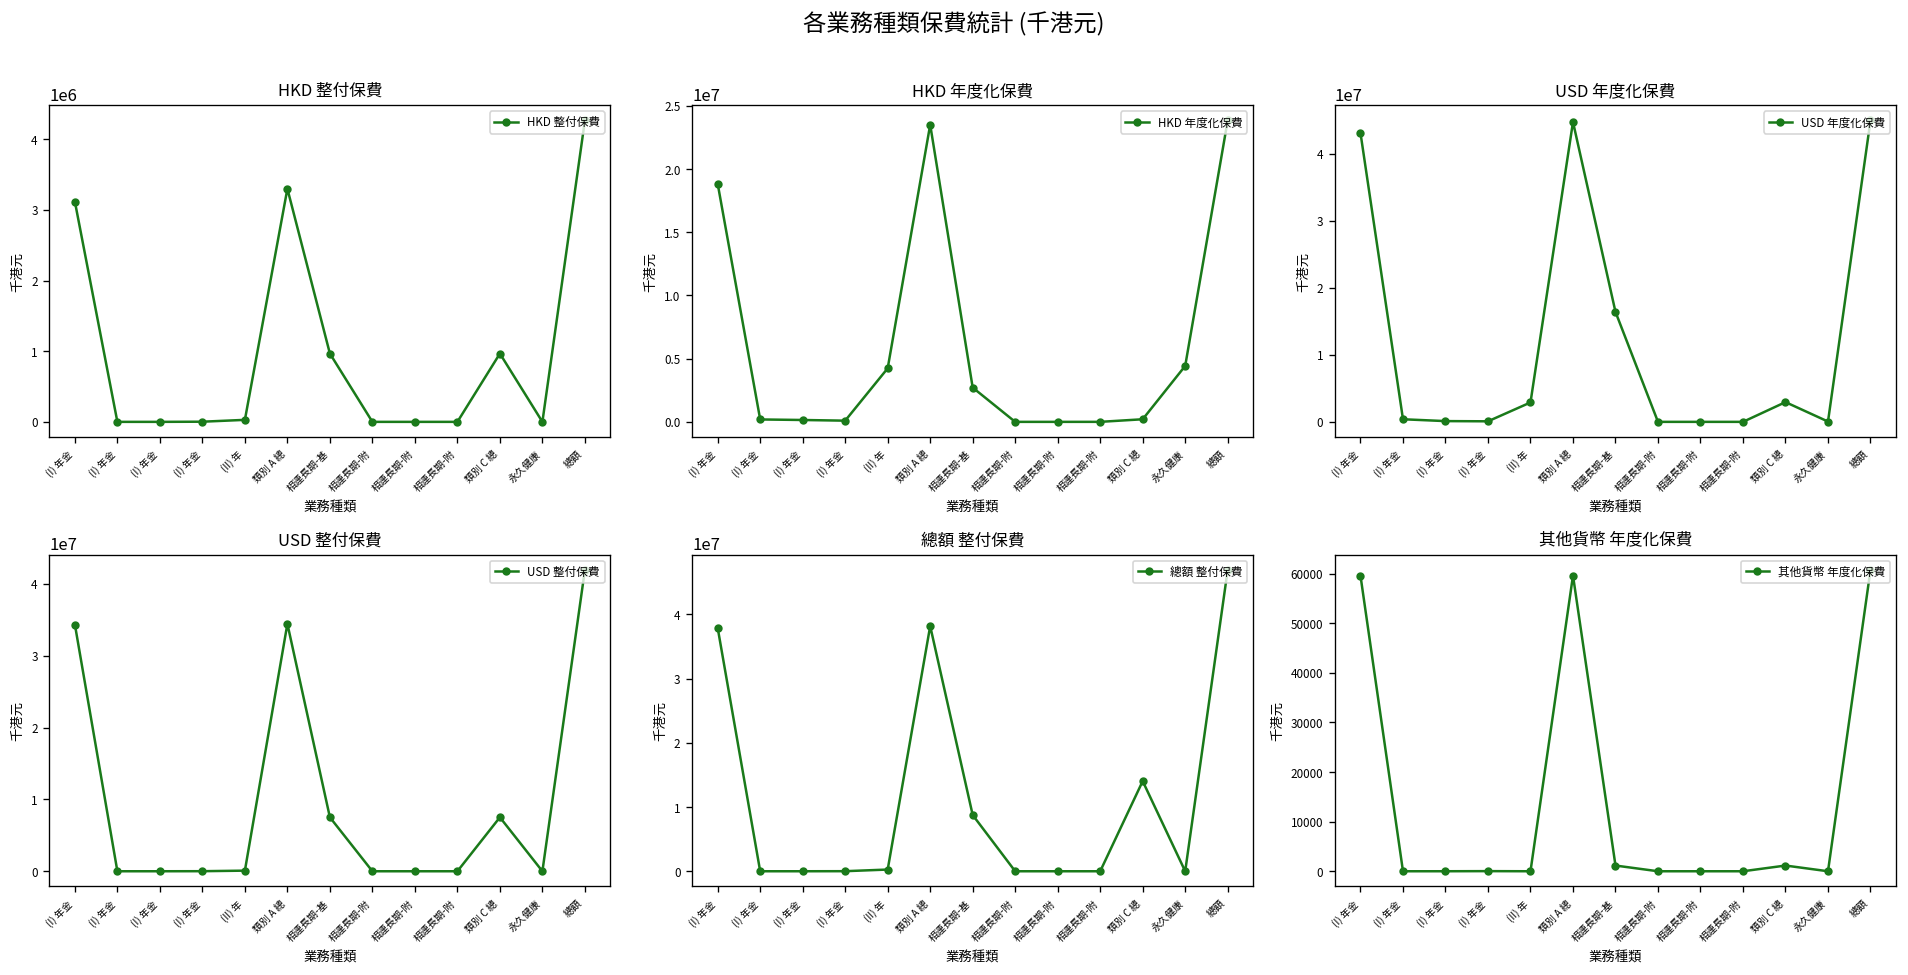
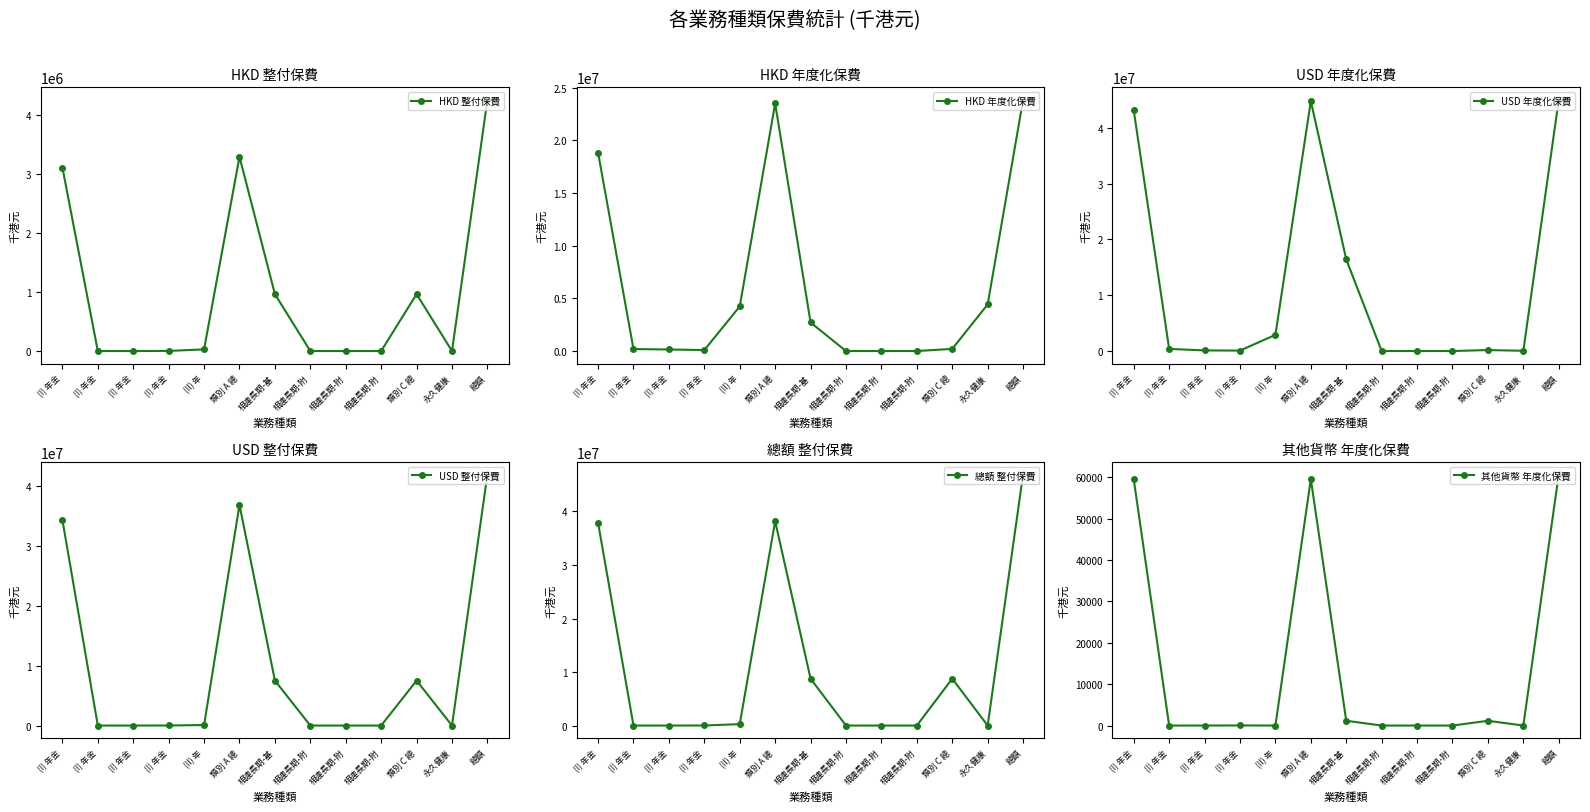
  {
    "HKD 整付保費": {
      "(II) 年": 0,
      "類別 A 總": 3300000,
      "相連長期-基": 1000000,
      "類別 C 總": 1000000,
      "永久健康": 0
    },
    "HKD 年度化保費": {
      "(II) 年": 4200000,
      "類別 A 總": 23500000,
      "相連長期-基": 2700000,
      "類別 C 總": 200000,
      "永久健康": 4400000
    },
    "USD 年度化保費": {
      "(II) 年": 3000000,
      "類別 A 總": 45000000,
      "相連長期-基": 16000000,
-     "類別 C 總": 3000000,
+     "類別 C 總": 0,
      "永久健康": 0
    },
    "USD 整付保費": {
      "(II) 年": 0,
-     "類別 A 總": 34000000,
+     "類別 A 總": 37000000,
      "相連長期-基": 8000000,
      "類別 C 總": 8000000,
      "永久健康": 0
    },
    "總額 整付保費": {
      "(II) 年": 0,
      "類別 A 總": 38000000,
      "相連長期-基": 9000000,
-     "類別 C 總": 14000000,
+     "類別 C 總": 9000000,
      "永久健康": 0
    },
    "其他貨幣 年度化保費": {
      "(II) 年": 0,
      "類別 A 總": 60000,
      "相連長期-基": 1000,
      "類別 C 總": 1000,
      "永久健康": 0
    }
  }
